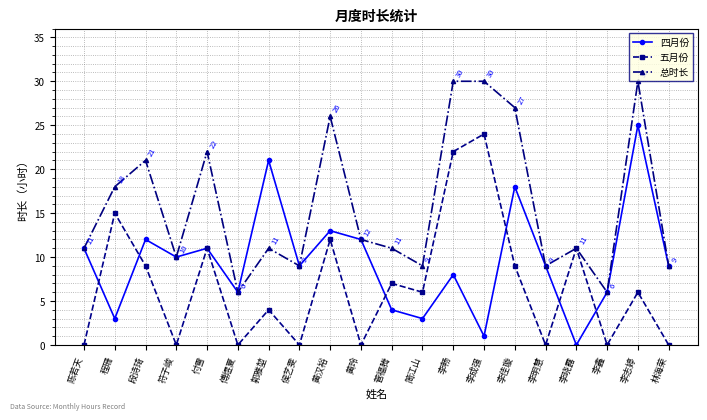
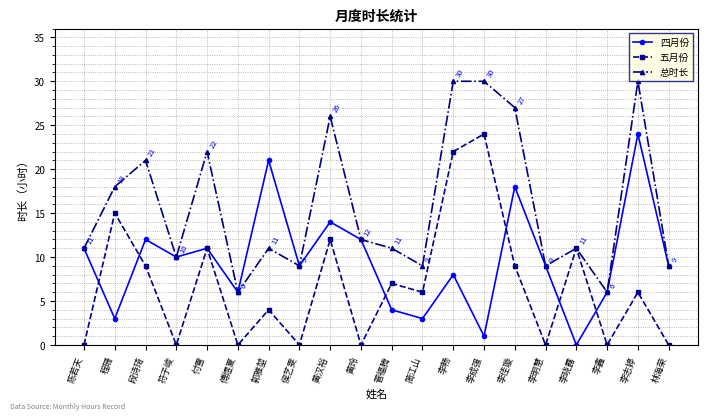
  {
    "四月份": {
      "程珊": 3,
      "段诗琦": 12,
      "郭雅堃": 21,
-     "黄汉裕": 13,
+     "黄汉裕": 14,
      "菅福腾": 4,
      "简江山": 3,
      "李畅": 8,
      "李成强": 1,
      "李佳璇": 18,
      "李晓露": 0,
-     "李志婷": 25
+     "李志婷": 24
    }
  }
